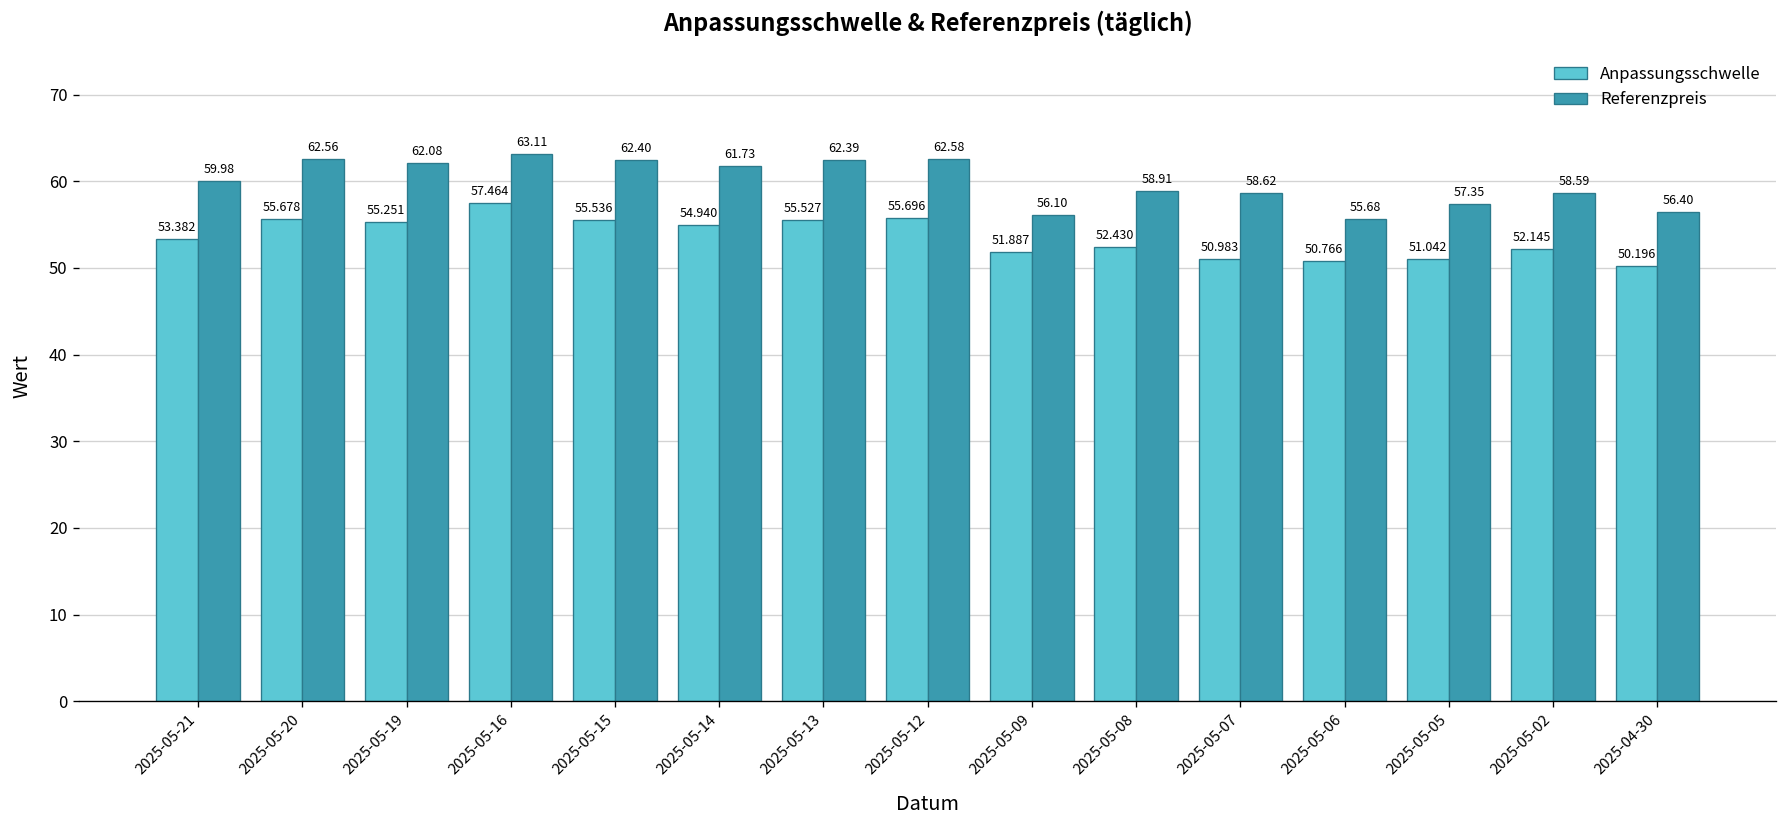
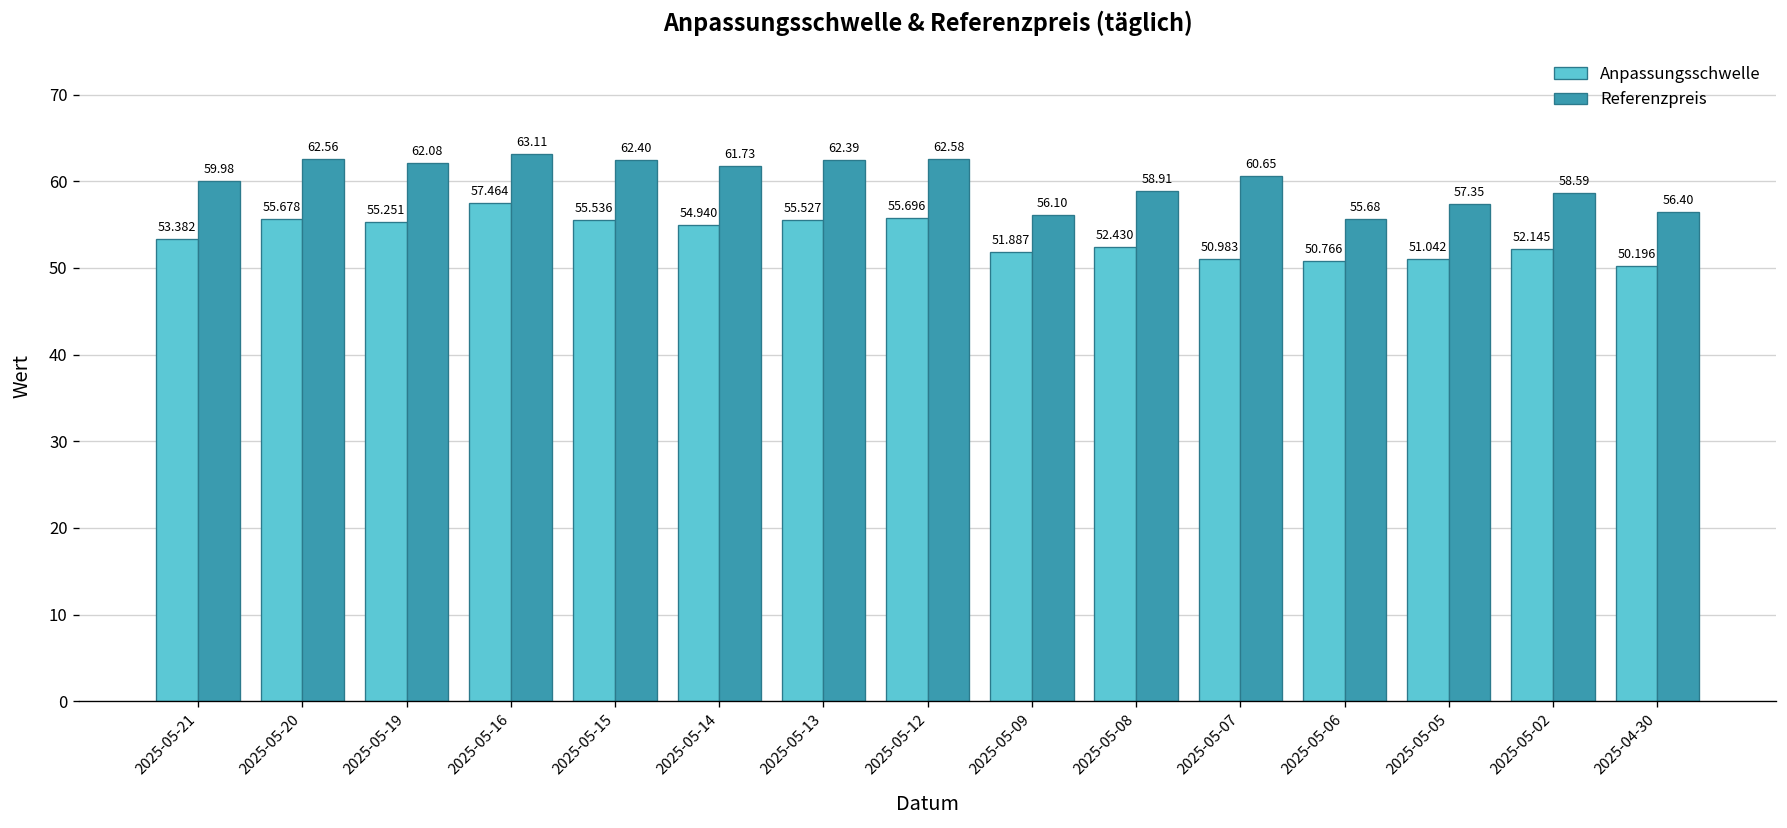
  {
    "Anpassungsschwelle": {
      "2025-05-21": 53.382,
      "2025-05-20": 55.678,
      "2025-05-19": 55.251,
      "2025-05-16": 57.464,
      "2025-05-15": 55.536,
      "2025-05-14": 54.940,
      "2025-05-13": 55.527,
      "2025-05-12": 55.696,
      "2025-05-09": 51.887,
      "2025-05-08": 52.430,
      "2025-05-07": 50.983,
      "2025-05-06": 50.766,
      "2025-05-05": 51.042,
      "2025-05-02": 52.145,
      "2025-04-30": 50.196
    },
    "Referenzpreis": {
      "2025-05-21": 59.98,
      "2025-05-20": 62.56,
      "2025-05-19": 62.08,
      "2025-05-16": 63.11,
      "2025-05-15": 62.40,
      "2025-05-14": 61.73,
      "2025-05-13": 62.39,
      "2025-05-12": 62.58,
      "2025-05-09": 56.10,
      "2025-05-08": 58.91,
-     "2025-05-07": 58.62,
+     "2025-05-07": 60.65,
      "2025-05-06": 55.68,
      "2025-05-05": 57.35,
      "2025-05-02": 58.59,
      "2025-04-30": 56.40
    }
  }
